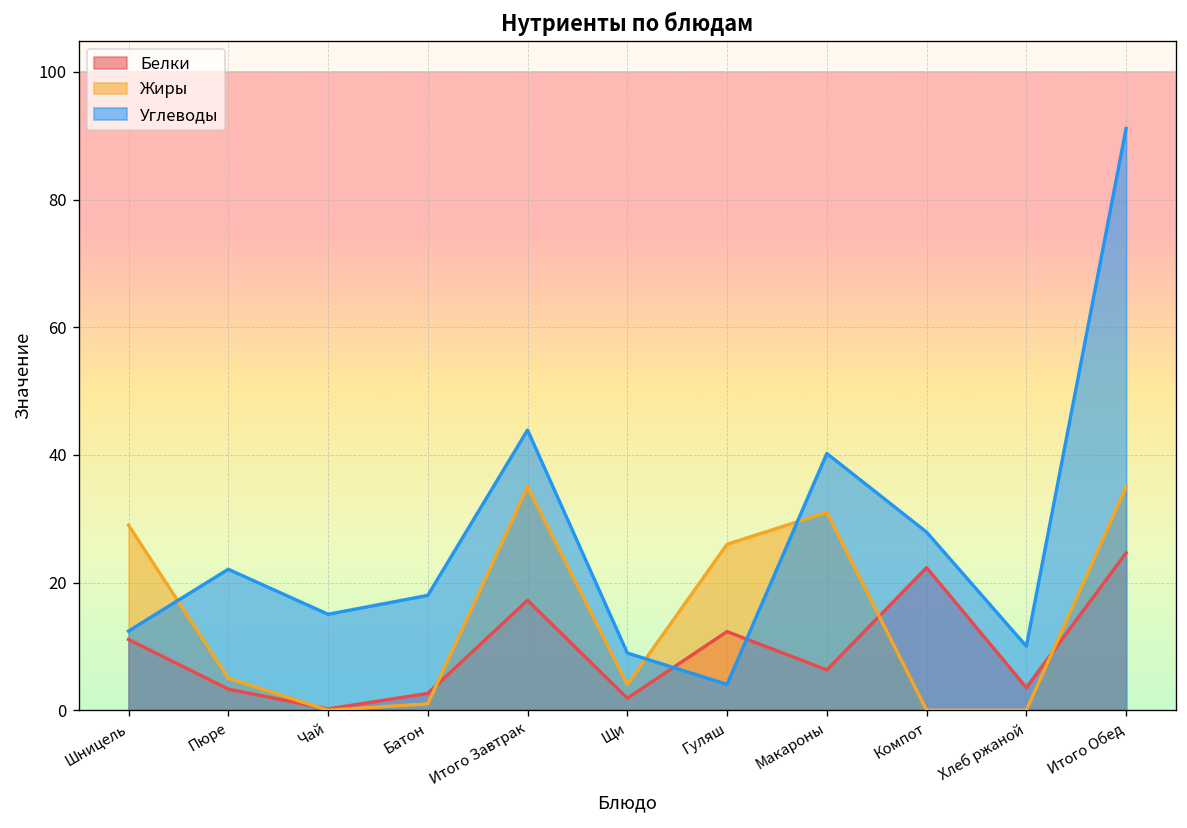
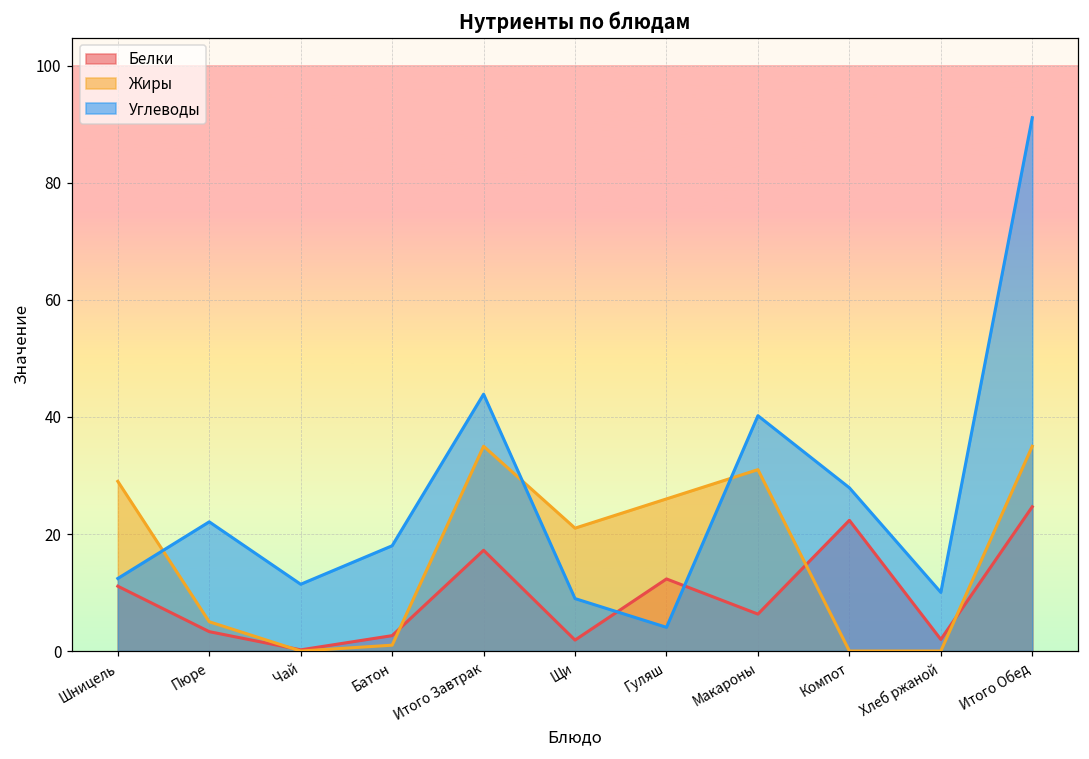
  {
    "Белки": {
      "Шницель": 11,
      "Пюре": 3,
      "Батон": 3,
      "Итого Завтрак": 17,
      "Щи": 2,
      "Гуляш": 12,
      "Макароны": 6,
      "Компот": 22,
-     "Хлеб ржаной": 4,
+     "Хлеб ржаной": 2,
      "Итого Обед": 25
    },
    "Жиры": {
      "Шницель": 29,
      "Пюре": 5,
      "Батон": 1,
      "Итого Завтрак": 35,
-     "Щи": 4,
+     "Щи": 21,
      "Гуляш": 26,
      "Макароны": 31,
      "Компот": 0,
      "Хлеб ржаной": 0,
      "Итого Обед": 35
    },
    "Углеводы": {
      "Шницель": 12,
      "Пюре": 22,
-     "Чай": 15,
+     "Чай": 11,
      "Батон": 18,
      "Итого Завтрак": 44,
      "Щи": 9,
      "Гуляш": 4,
      "Макароны": 40,
      "Компот": 28,
      "Хлеб ржаной": 10,
      "Итого Обед": 91
    }
  }
